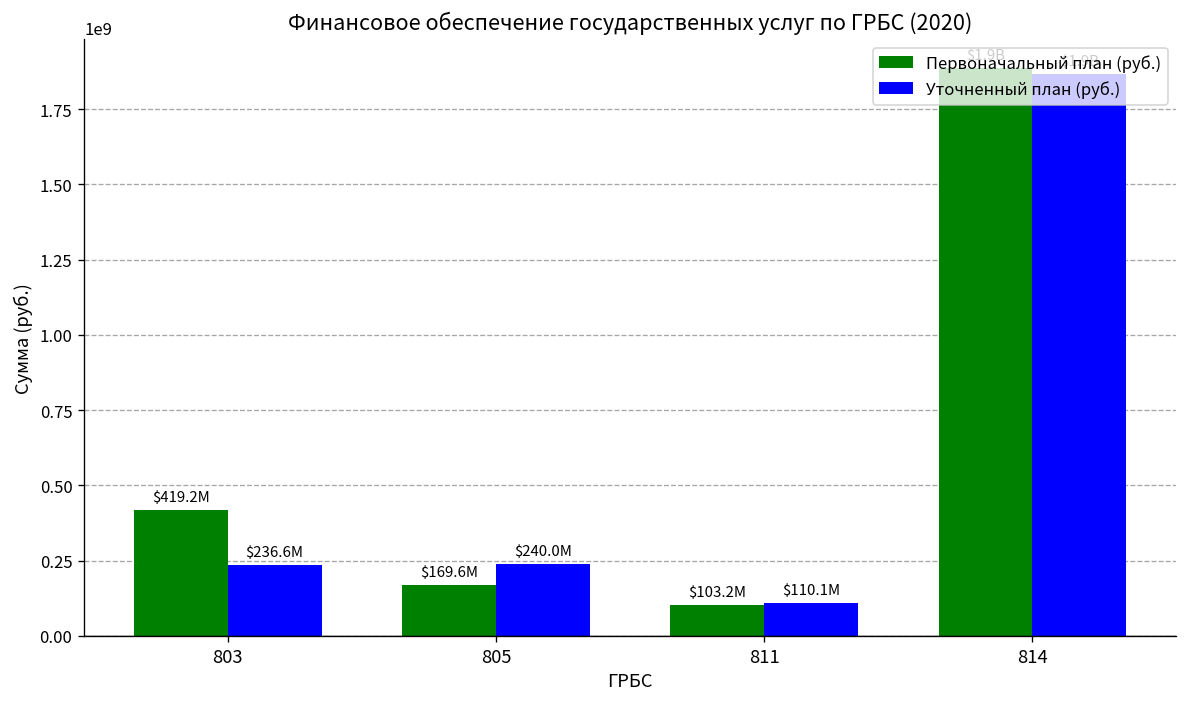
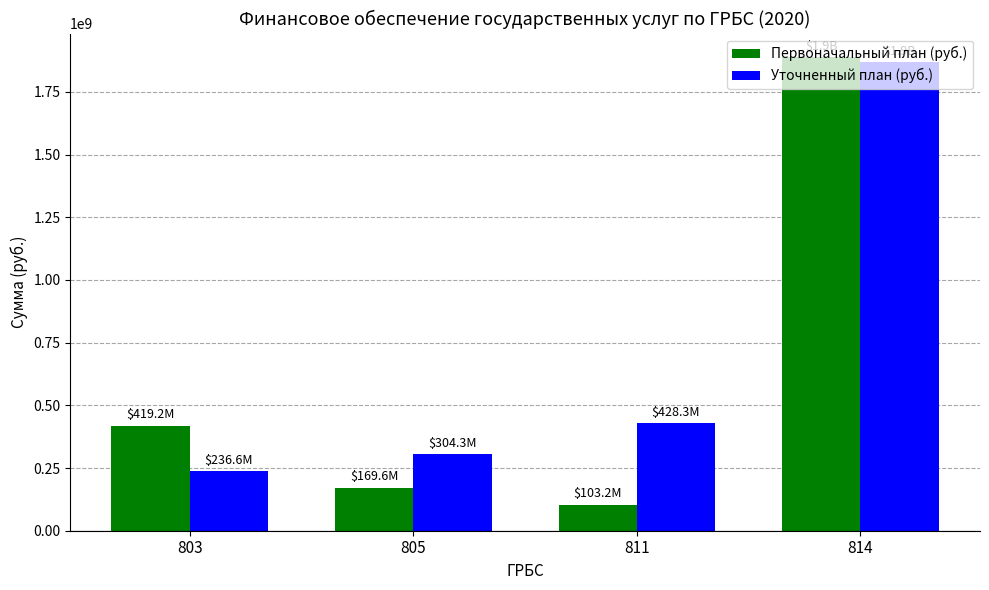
  {
    "Первоначальный план (руб.)": {
      "803": "$419.2M",
      "805": "$169.6M",
      "811": "$103.2M"
    },
    "Уточненный план (руб.)": {
      "803": "$236.6M",
-     "805": "$240.0M",
-     "811": "$110.1M"
+     "805": "$304.3M",
+     "811": "$428.3M"
    }
  }
